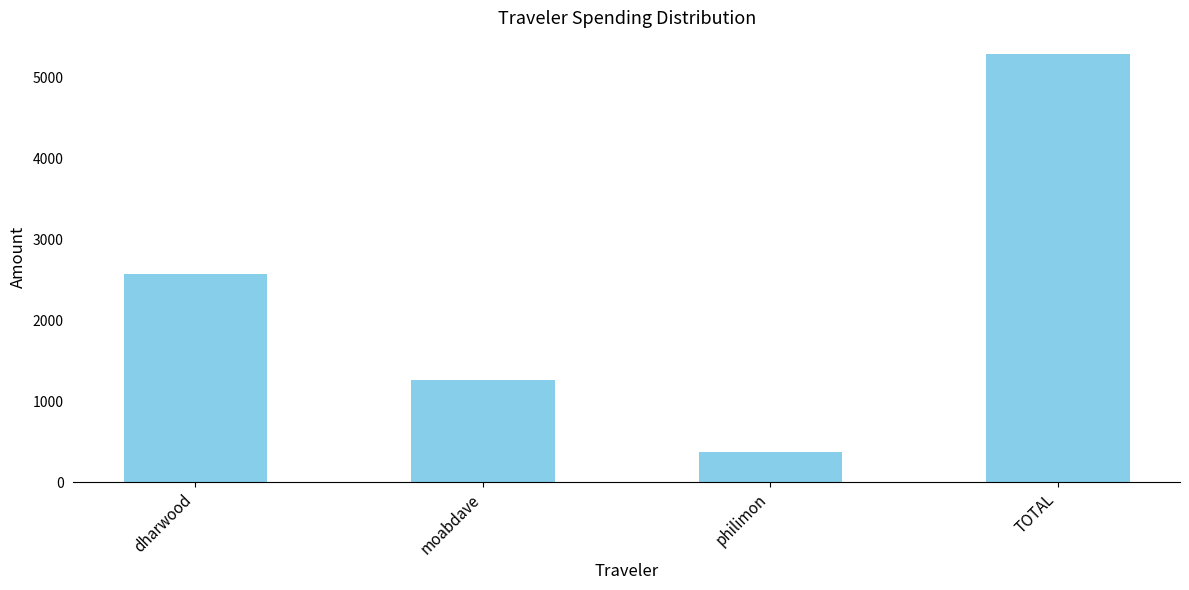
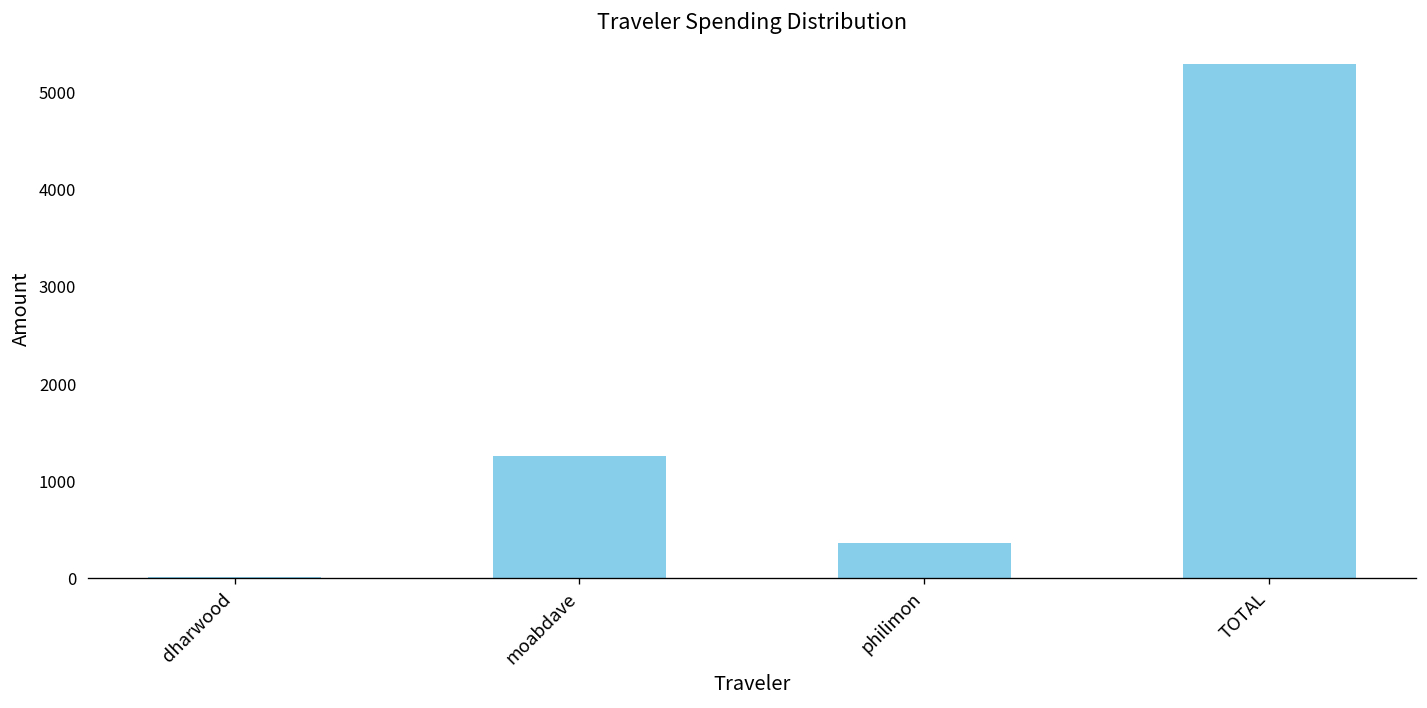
  {
-   "dharwood": 2600,
+   "dharwood": 0,
    "moabdave": 1300,
    "philimon": 400,
    "TOTAL": 5300
  }
